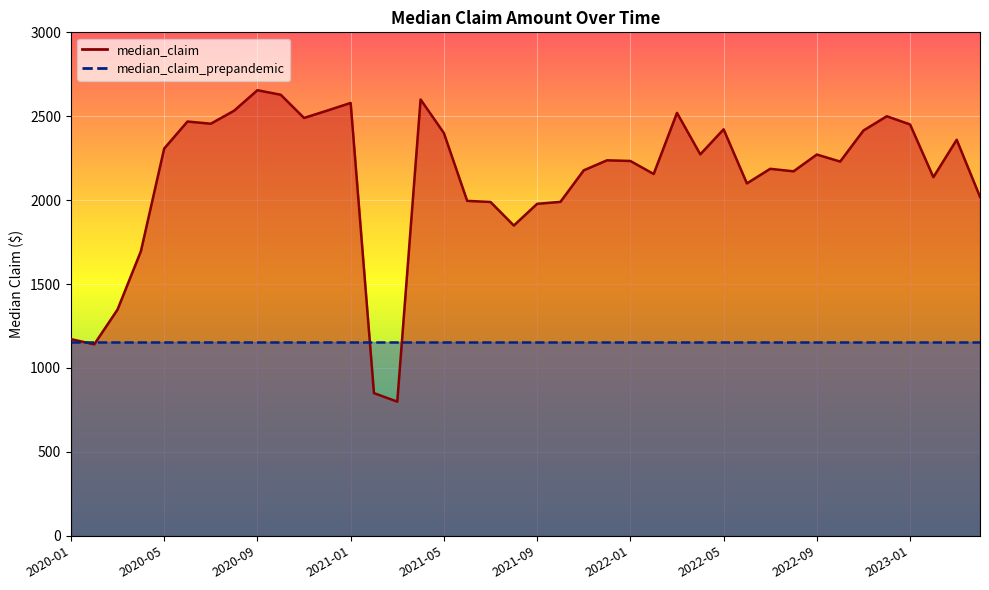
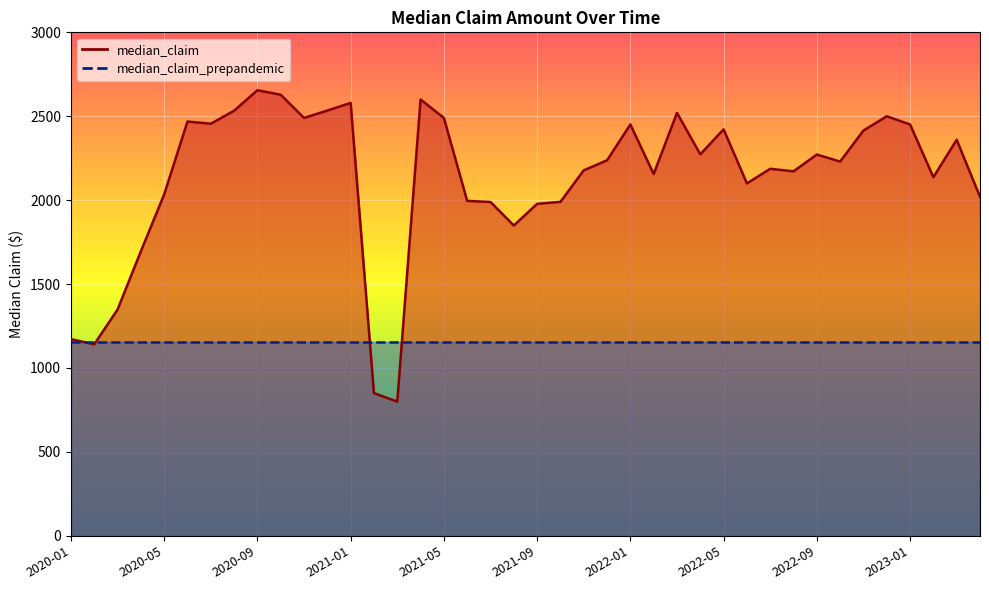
  {
    "median_claim": {
-     "2020-05": 2310,
+     "2020-05": 2030,
      "2020-09": 2660,
      "2021-01": 2580,
-     "2021-05": 2400,
+     "2021-05": 2490,
      "2021-09": 1980,
-     "2022-01": 2230,
+     "2022-01": 2450,
      "2022-05": 2420,
      "2022-09": 2270,
      "2023-01": 2450
    }
  }
